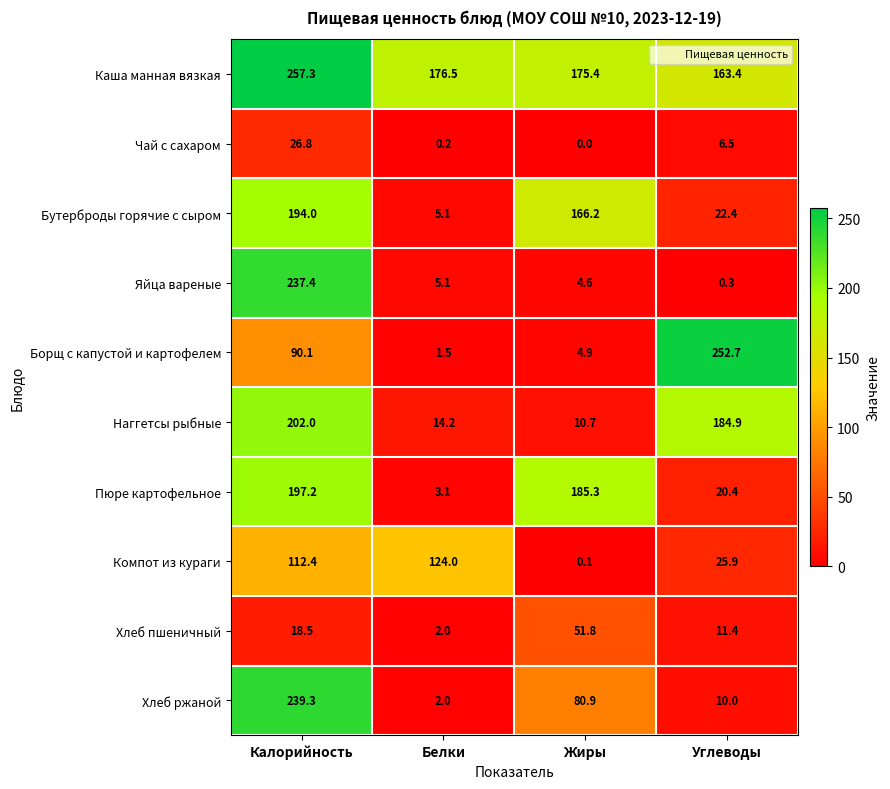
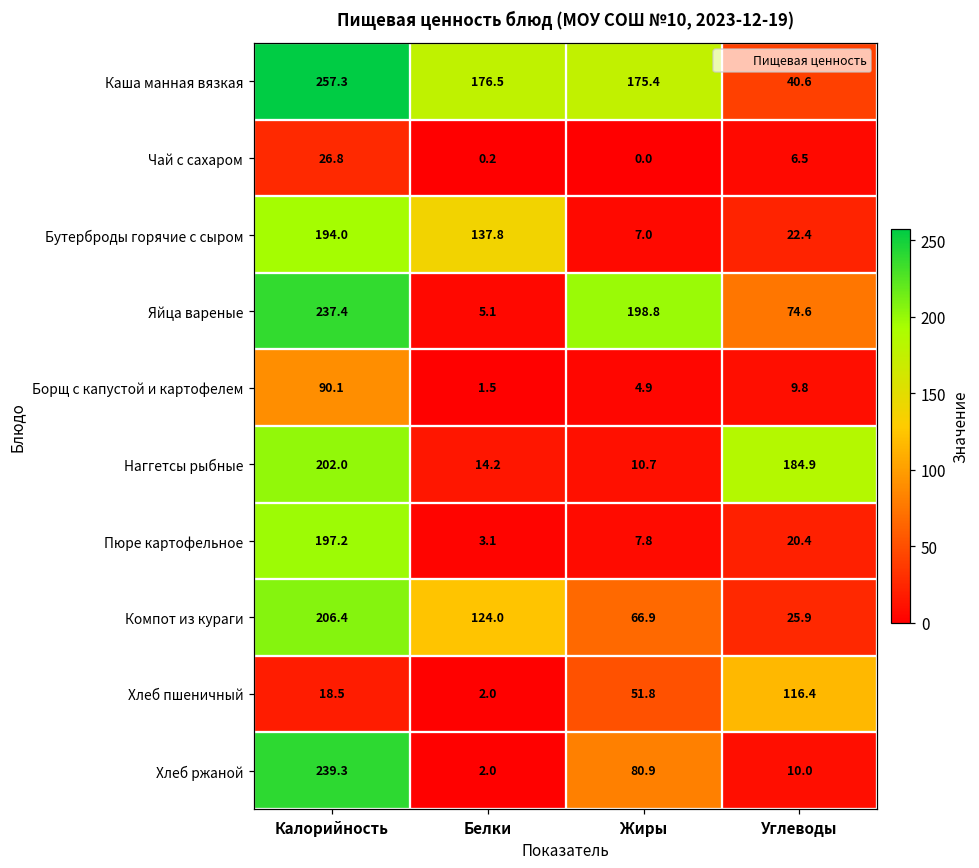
  {
    "Каша манная вязкая": {
      "Калорийность": 257.3,
      "Белки": 176.5,
      "Жиры": 175.4,
-     "Углеводы": 163.4
+     "Углеводы": 40.6
    },
    "Чай с сахаром": {
      "Калорийность": 26.8,
      "Белки": 0.2,
      "Жиры": 0.0,
      "Углеводы": 6.5
    },
    "Бутерброды горячие с сыром": {
      "Калорийность": 194.0,
-     "Белки": 5.1,
-     "Жиры": 166.2,
+     "Белки": 137.8,
+     "Жиры": 7.0,
      "Углеводы": 22.4
    },
    "Яйца вареные": {
      "Калорийность": 237.4,
      "Белки": 5.1,
-     "Жиры": 4.6,
-     "Углеводы": 0.3
+     "Жиры": 198.8,
+     "Углеводы": 74.6
    },
    "Борщ с капустой и картофелем": {
      "Калорийность": 90.1,
      "Белки": 1.5,
      "Жиры": 4.9,
-     "Углеводы": 252.7
+     "Углеводы": 9.8
    },
    "Наггетсы рыбные": {
      "Калорийность": 202.0,
      "Белки": 14.2,
      "Жиры": 10.7,
      "Углеводы": 184.9
    },
    "Пюре картофельное": {
      "Калорийность": 197.2,
      "Белки": 3.1,
-     "Жиры": 185.3,
+     "Жиры": 7.8,
      "Углеводы": 20.4
    },
    "Компот из кураги": {
-     "Калорийность": 112.4,
+     "Калорийность": 206.4,
      "Белки": 124.0,
-     "Жиры": 0.1,
+     "Жиры": 66.9,
      "Углеводы": 25.9
    },
    "Хлеб пшеничный": {
      "Калорийность": 18.5,
      "Белки": 2.0,
      "Жиры": 51.8,
-     "Углеводы": 11.4
+     "Углеводы": 116.4
    },
    "Хлеб ржаной": {
      "Калорийность": 239.3,
      "Белки": 2.0,
      "Жиры": 80.9,
      "Углеводы": 10.0
    }
  }
